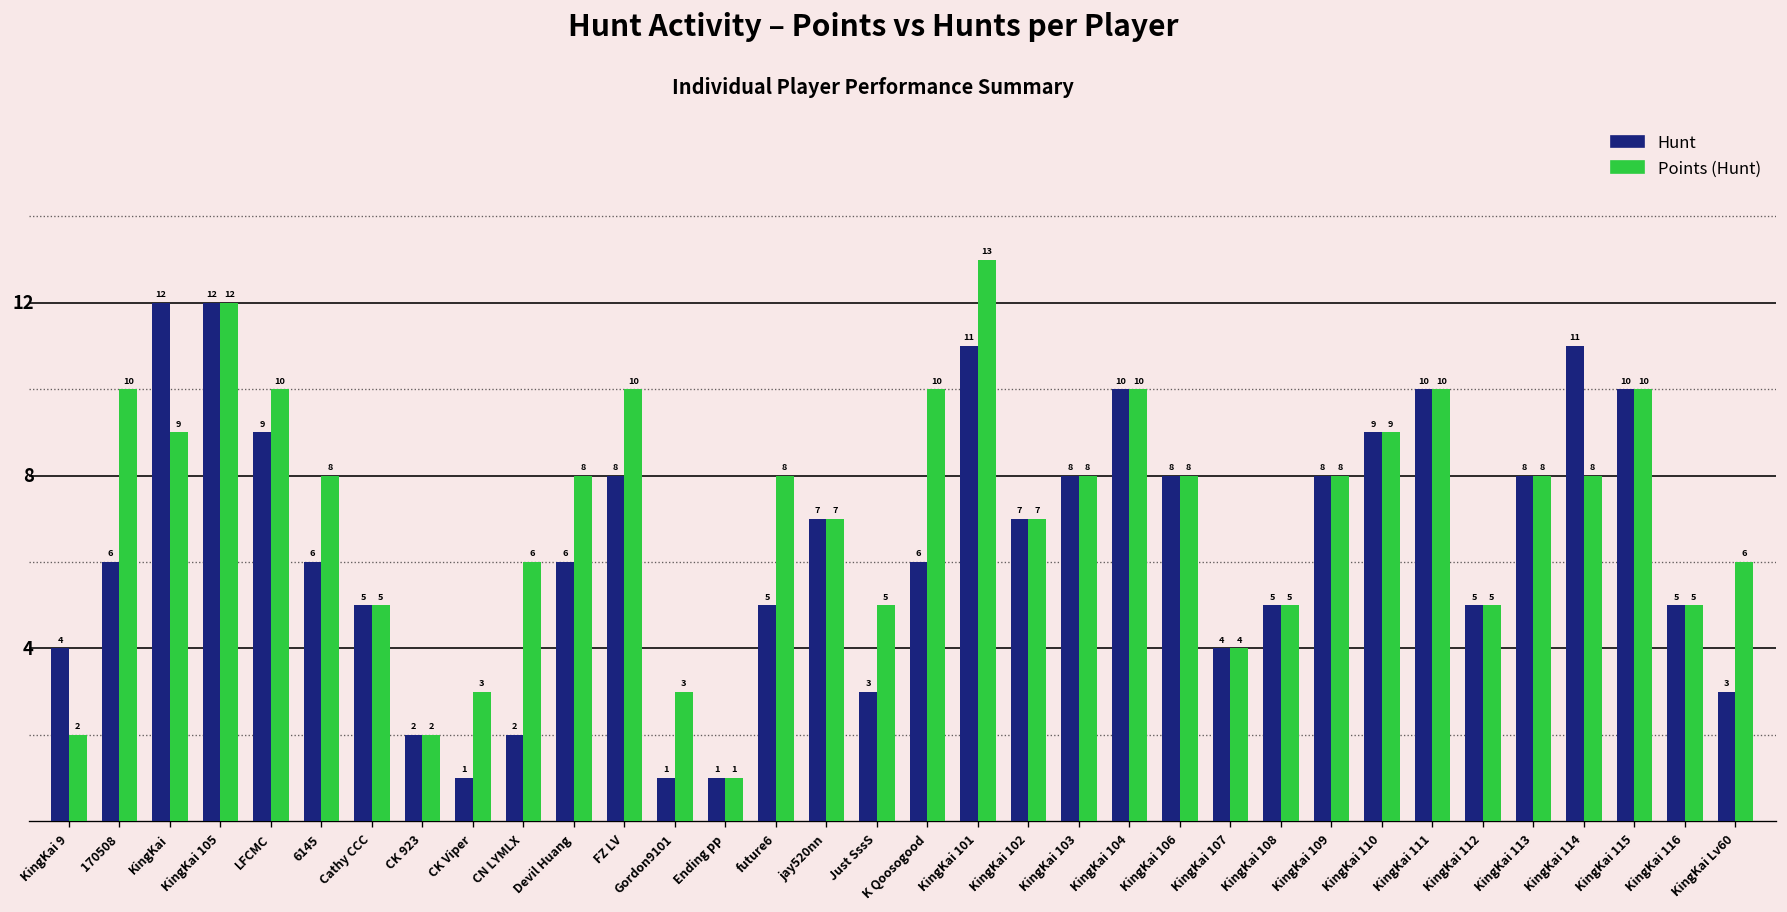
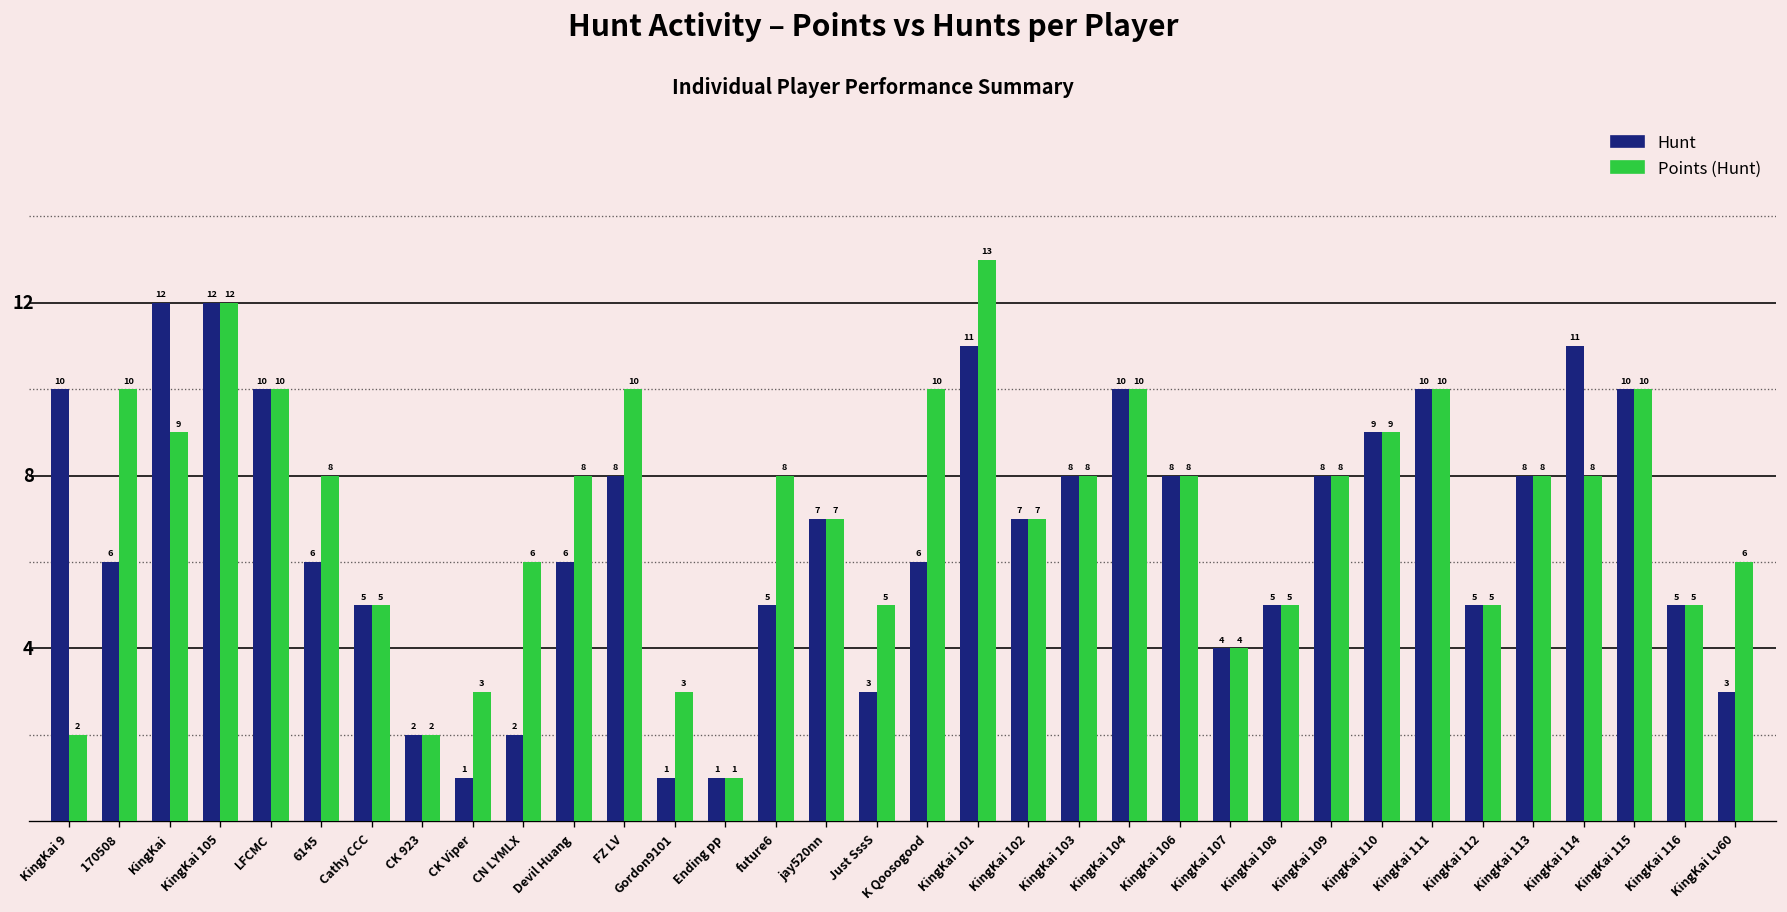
  {
    "Hunt": {
-     "KingKai 9": 4,
+     "KingKai 9": 10,
      "170508": 6,
      "KingKai": 12,
      "KingKai 105": 12,
-     "LFCMC": 9,
+     "LFCMC": 10,
      "6145": 6,
      "Cathy CCC": 5,
      "CK 923": 2,
      "CK Viper": 1,
      "CN LYMLX": 2,
      "Devil Huang": 6,
      "FZ LV": 8,
      "Gordon9101": 1,
      "Ending pp": 1,
      "future6": 5,
      "jay520nn": 7,
      "Just SssS": 3,
      "K Qoosogood": 6,
      "KingKai 101": 11,
      "KingKai 102": 7,
      "KingKai 103": 8,
      "KingKai 104": 10,
      "KingKai 106": 8,
      "KingKai 107": 4,
      "KingKai 108": 5,
      "KingKai 109": 8,
      "KingKai 110": 9,
      "KingKai 111": 10,
      "KingKai 112": 5,
      "KingKai 113": 8,
      "KingKai 114": 11,
      "KingKai 115": 10,
      "KingKai 116": 5,
      "KingKai Lv60": 3
    },
    "Points (Hunt)": {
      "KingKai 9": 2,
      "170508": 10,
      "KingKai": 9,
      "KingKai 105": 12,
      "LFCMC": 10,
      "6145": 8,
      "Cathy CCC": 5,
      "CK 923": 2,
      "CK Viper": 3,
      "CN LYMLX": 6,
      "Devil Huang": 8,
      "FZ LV": 10,
      "Gordon9101": 3,
      "Ending pp": 1,
      "future6": 8,
      "jay520nn": 7,
      "Just SssS": 5,
      "K Qoosogood": 10,
      "KingKai 101": 13,
      "KingKai 102": 7,
      "KingKai 103": 8,
      "KingKai 104": 10,
      "KingKai 106": 8,
      "KingKai 107": 4,
      "KingKai 108": 5,
      "KingKai 109": 8,
      "KingKai 110": 9,
      "KingKai 111": 10,
      "KingKai 112": 5,
      "KingKai 113": 8,
      "KingKai 114": 8,
      "KingKai 115": 10,
      "KingKai 116": 5,
      "KingKai Lv60": 6
    }
  }
